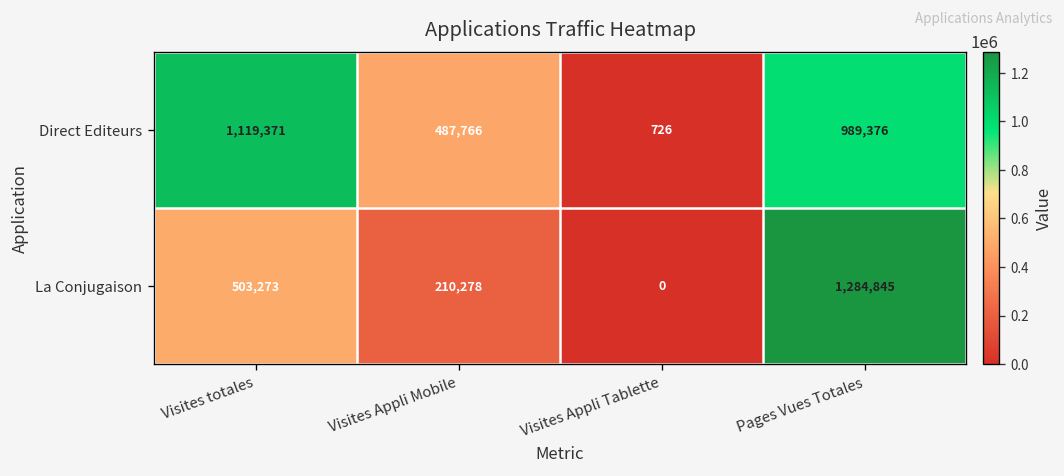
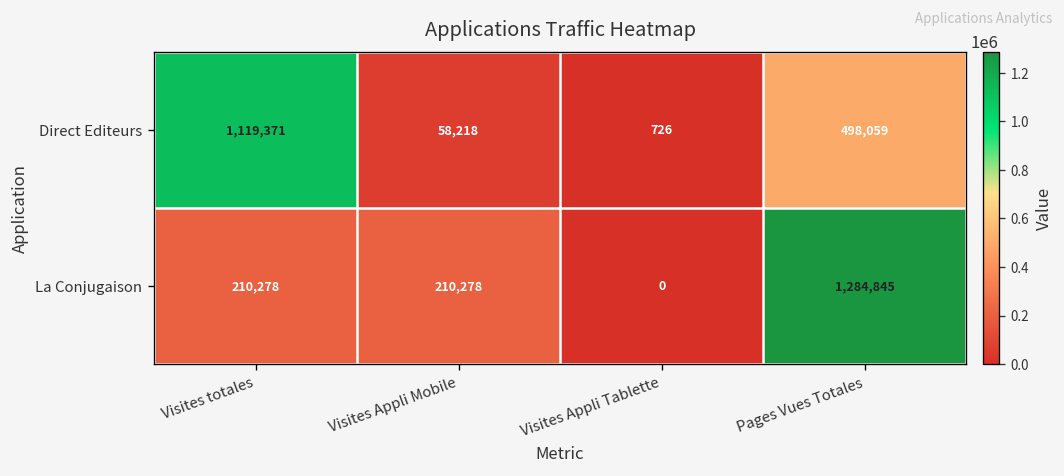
  {
    "Direct Editeurs": {
      "Visites totales": "1,119,371",
-     "Visites Appli Mobile": "487,766",
+     "Visites Appli Mobile": "58,218",
      "Visites Appli Tablette": "726",
-     "Pages Vues Totales": "989,376"
+     "Pages Vues Totales": "498,059"
    },
    "La Conjugaison": {
-     "Visites totales": "503,273",
+     "Visites totales": "210,278",
      "Visites Appli Mobile": "210,278",
      "Visites Appli Tablette": "0",
      "Pages Vues Totales": "1,284,845"
    }
  }
